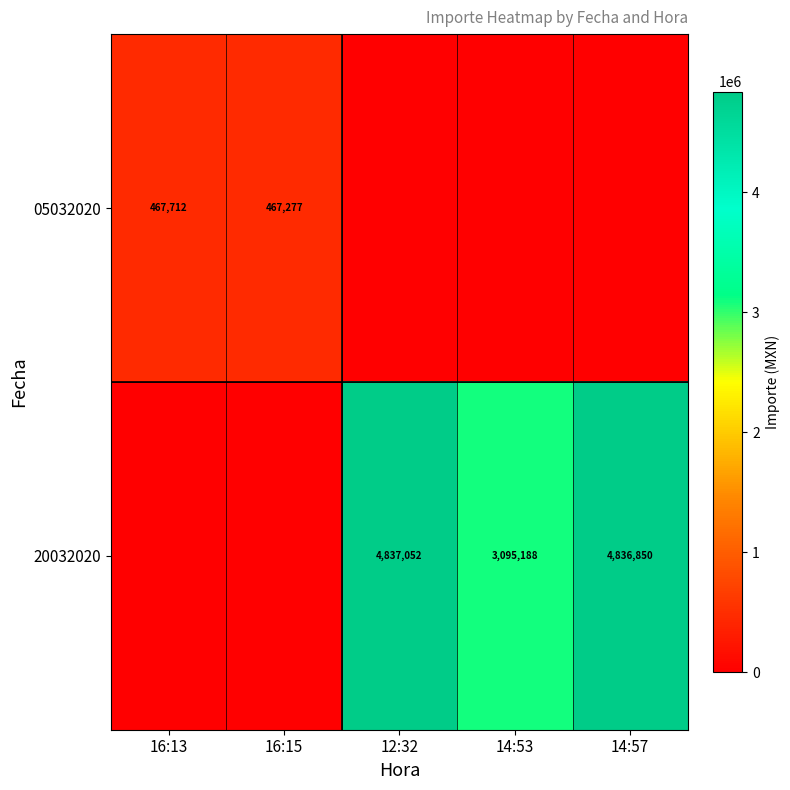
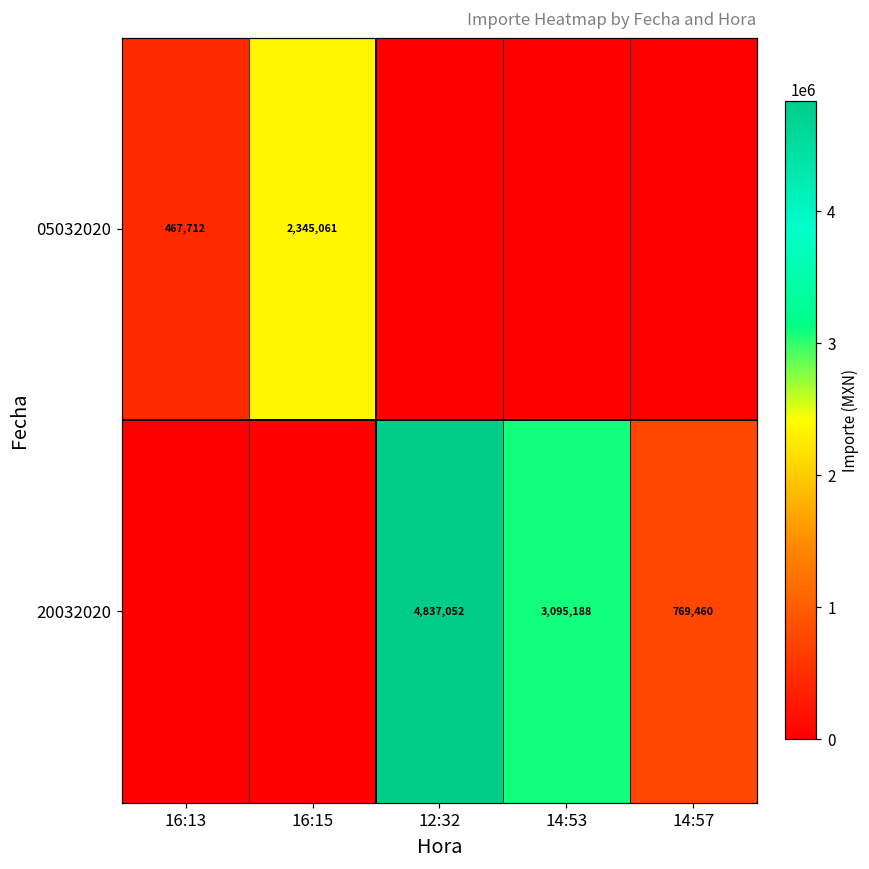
  {
    "05032020": {
      "16:13": "467,712",
-     "16:15": "467,277"
+     "16:15": "2,345,061"
    },
    "20032020": {
      "12:32": "4,837,052",
      "14:53": "3,095,188",
-     "14:57": "4,836,850"
+     "14:57": "769,460"
    }
  }
